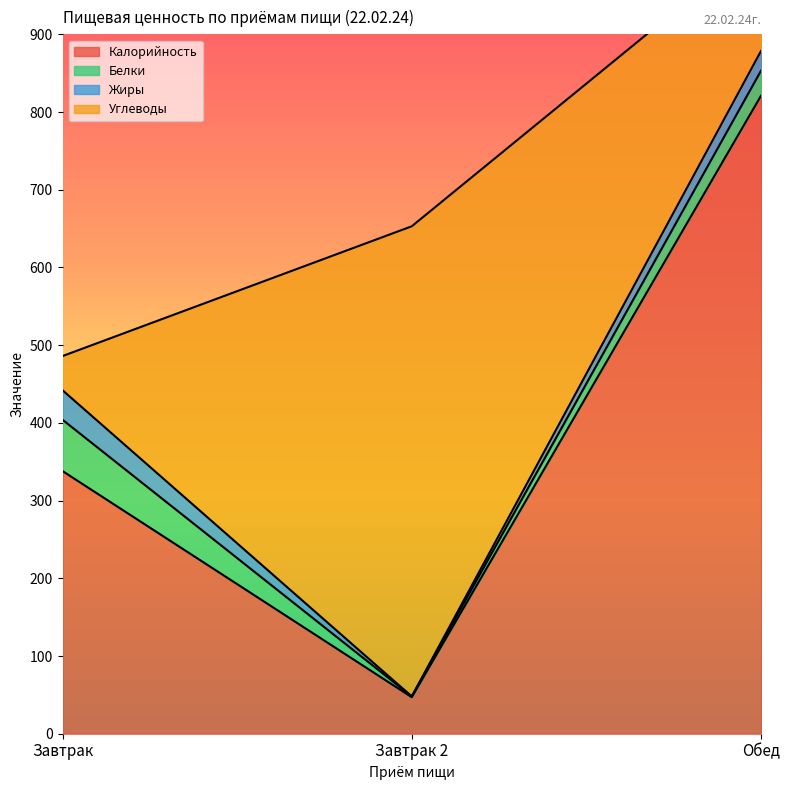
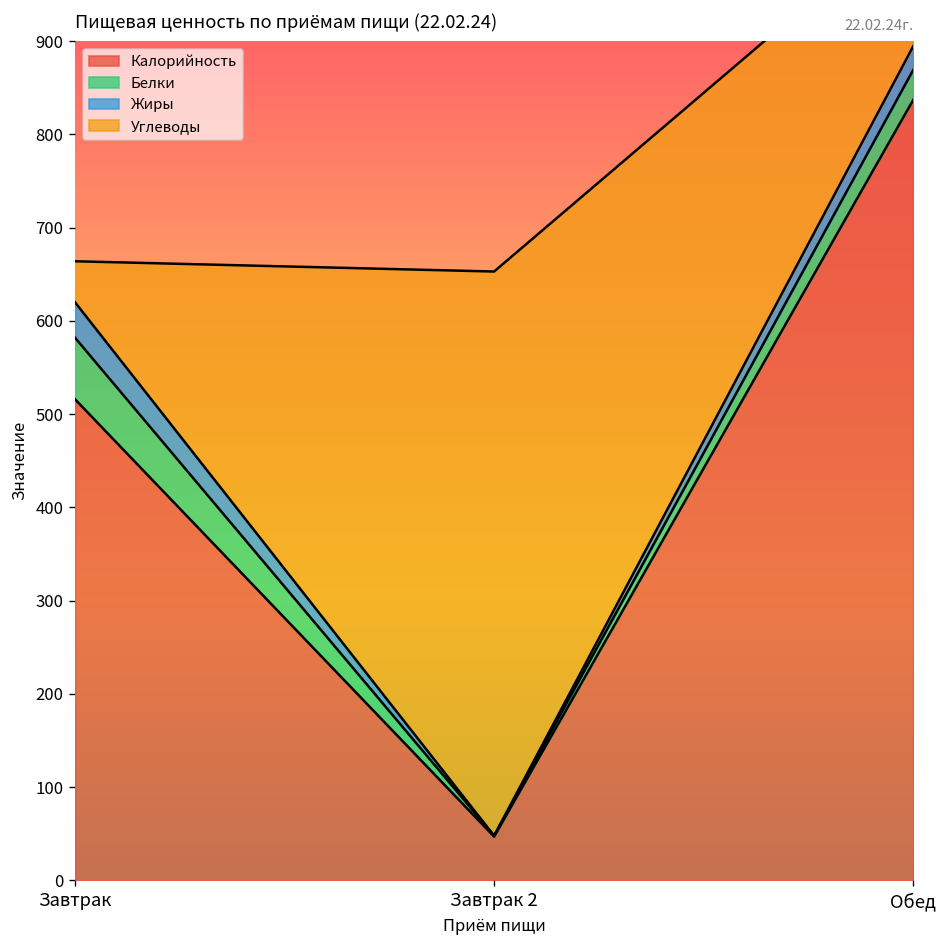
  {
    "Калорийность": {
-     "Завтрак": 340,
-     "Обед": 820
+     "Завтрак": 520,
+     "Обед": 840
    },
    "Белки": {
      "Завтрак": 70,
      "Обед": 30
    },
    "Жиры": {
      "Завтрак": 40
    },
    "Углеводы": {
      "Завтрак": 40,
      "Завтрак 2": 610
    }
  }
